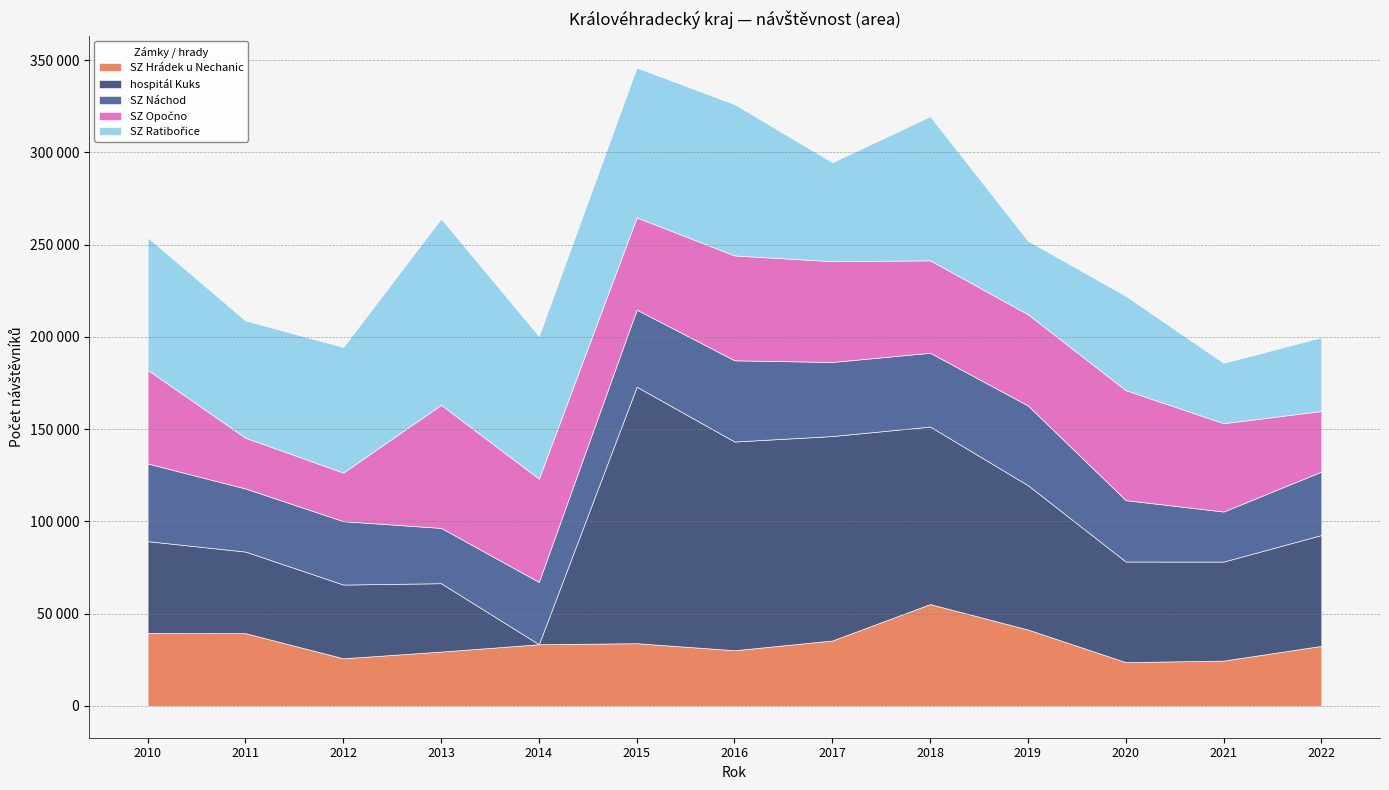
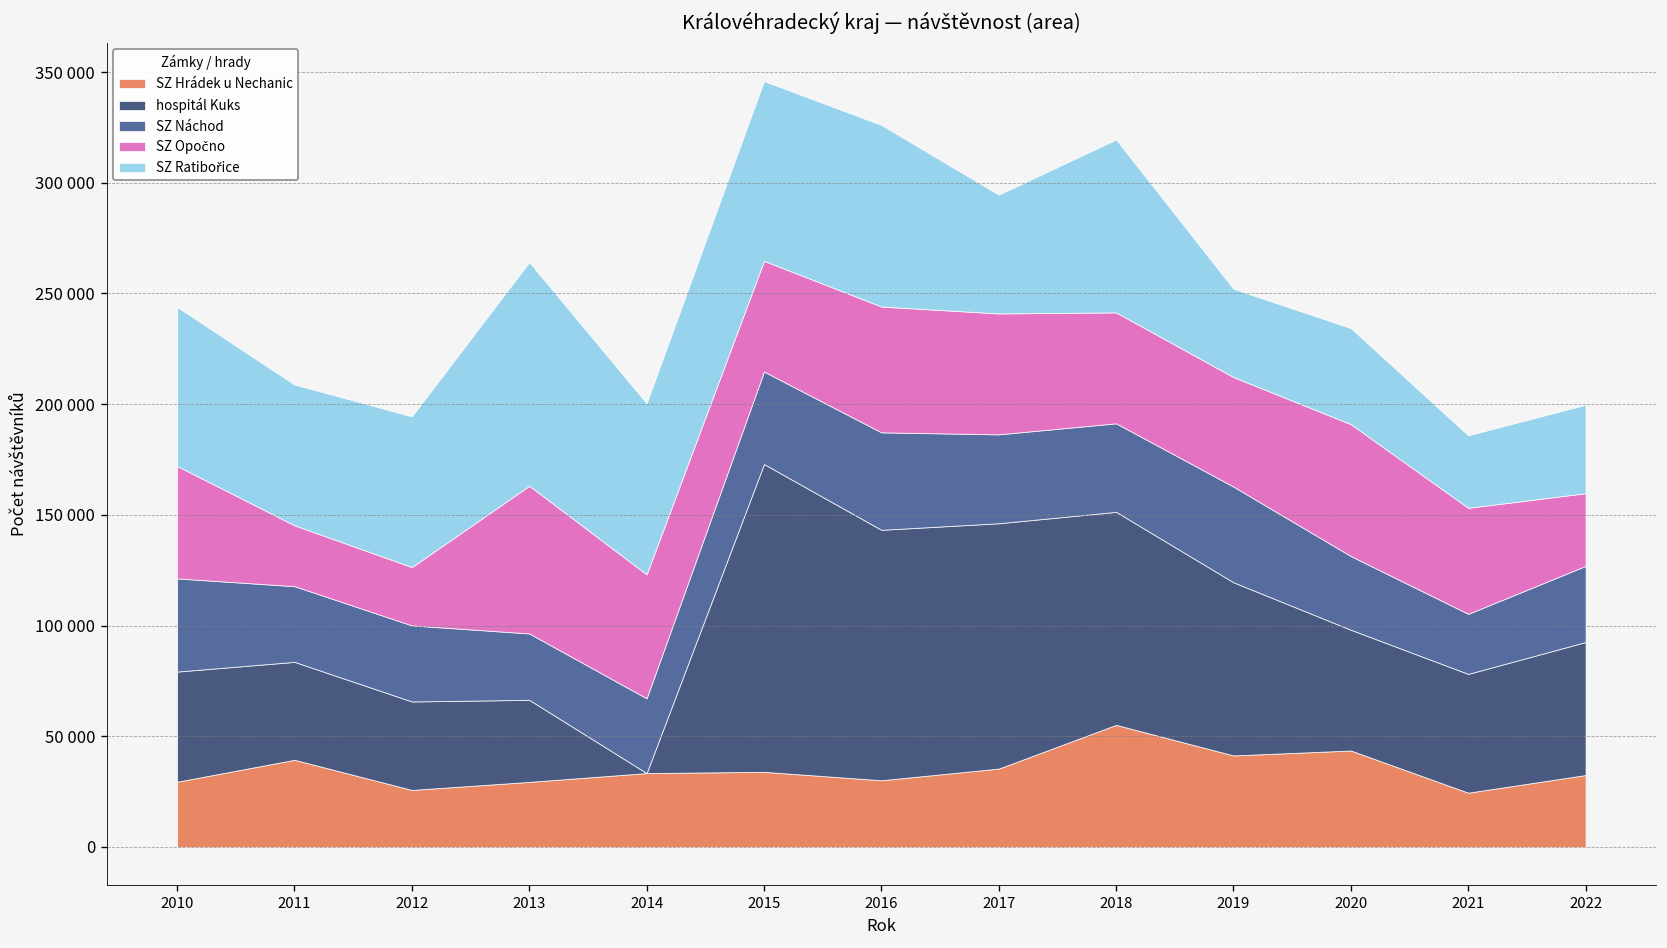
  {
    "SZ Hrádek u Nechanic": {
-     "2010": 40000,
+     "2010": 29000,
      "2011": 39000,
      "2012": 26000,
      "2013": 29000,
      "2015": 34000,
      "2016": 30000,
      "2017": 35000,
      "2018": 55000,
      "2019": 41000,
-     "2020": 24000,
+     "2020": 44000,
      "2021": 25000,
      "2022": 32000
    },
    "SZ Opočno": {
      "2010": 51000,
      "2011": 27000,
      "2012": 26000,
      "2013": 67000,
      "2014": 56000,
      "2015": 50000,
      "2016": 57000,
      "2017": 55000,
      "2018": 50000,
      "2019": 49000,
      "2020": 60000,
      "2021": 48000,
      "2022": 33000
    },
    "SZ Ratibořice": {
      "2010": 72000,
      "2011": 64000,
      "2012": 68000,
      "2013": 101000,
      "2014": 77000,
      "2015": 81000,
      "2016": 82000,
      "2017": 54000,
      "2018": 78000,
      "2019": 40000,
-     "2020": 51000,
+     "2020": 43000,
      "2021": 33000,
      "2022": 40000
    }
  }
